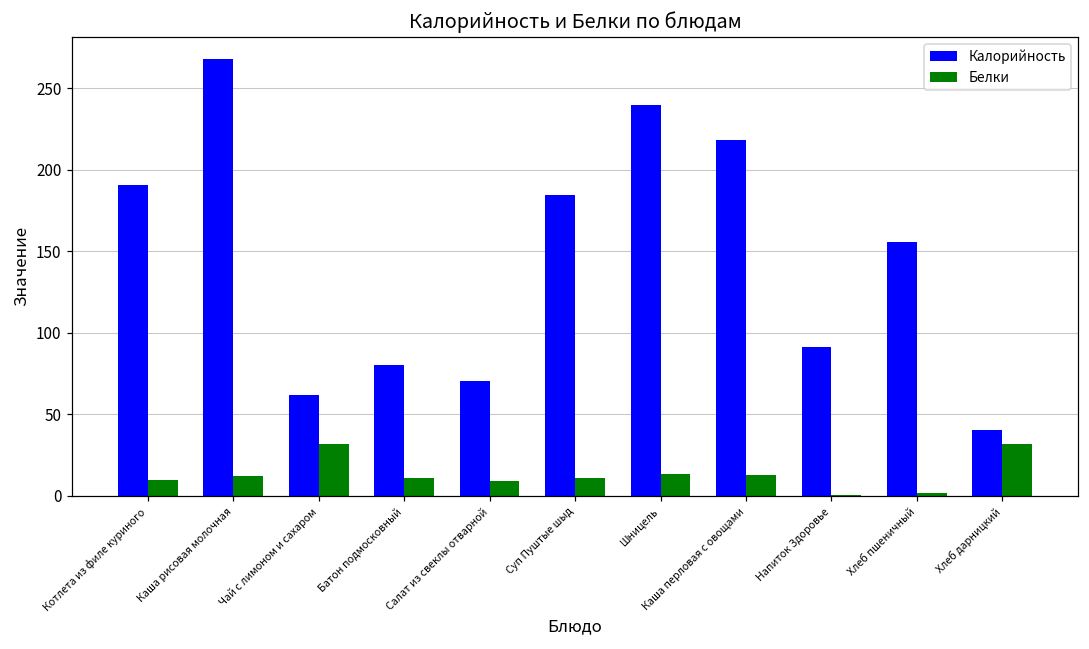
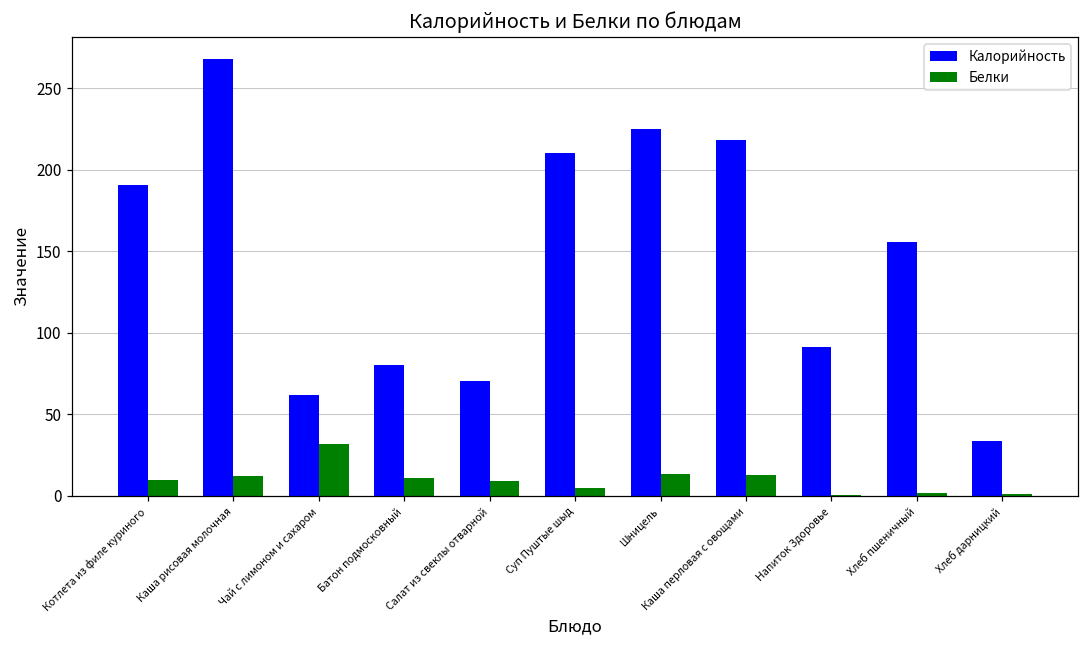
  {
    "Калорийность": {
      "Котлета из филе куриного": 190,
      "Каша рисовая молочная": 268,
      "Чай с лимоном и сахаром": 62,
      "Батон подмосковный": 80,
      "Салат из свеклы отварной": 70,
-     "Суп Пуштые шыд": 184,
-     "Шницель": 240,
+     "Суп Пуштые шыд": 210,
+     "Шницель": 225,
      "Каша перловая с овощами": 218,
      "Напиток Здоровье": 91,
      "Хлеб пшеничный": 155,
-     "Хлеб дарницкий": 40
+     "Хлеб дарницкий": 34
    },
    "Белки": {
      "Котлета из филе куриного": 10,
      "Каша рисовая молочная": 12,
      "Чай с лимоном и сахаром": 32,
      "Батон подмосковный": 11,
      "Салат из свеклы отварной": 9,
-     "Суп Пуштые шыд": 11,
+     "Суп Пуштые шыд": 5,
      "Шницель": 13,
      "Каша перловая с овощами": 13,
-     "Хлеб дарницкий": 32
+     "Хлеб дарницкий": 1
    }
  }
